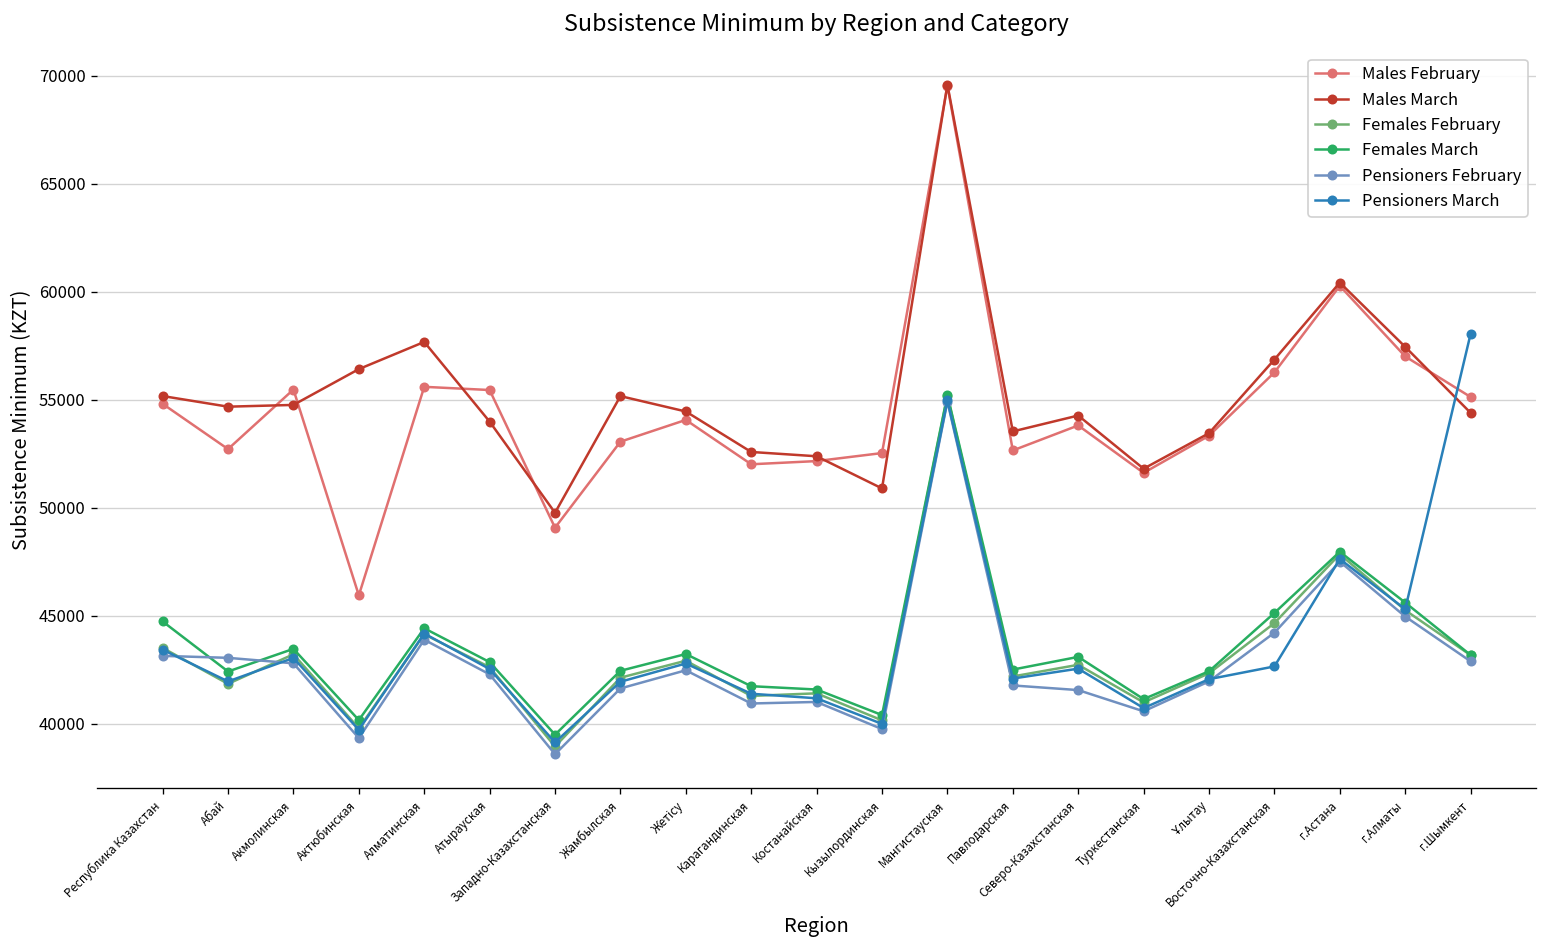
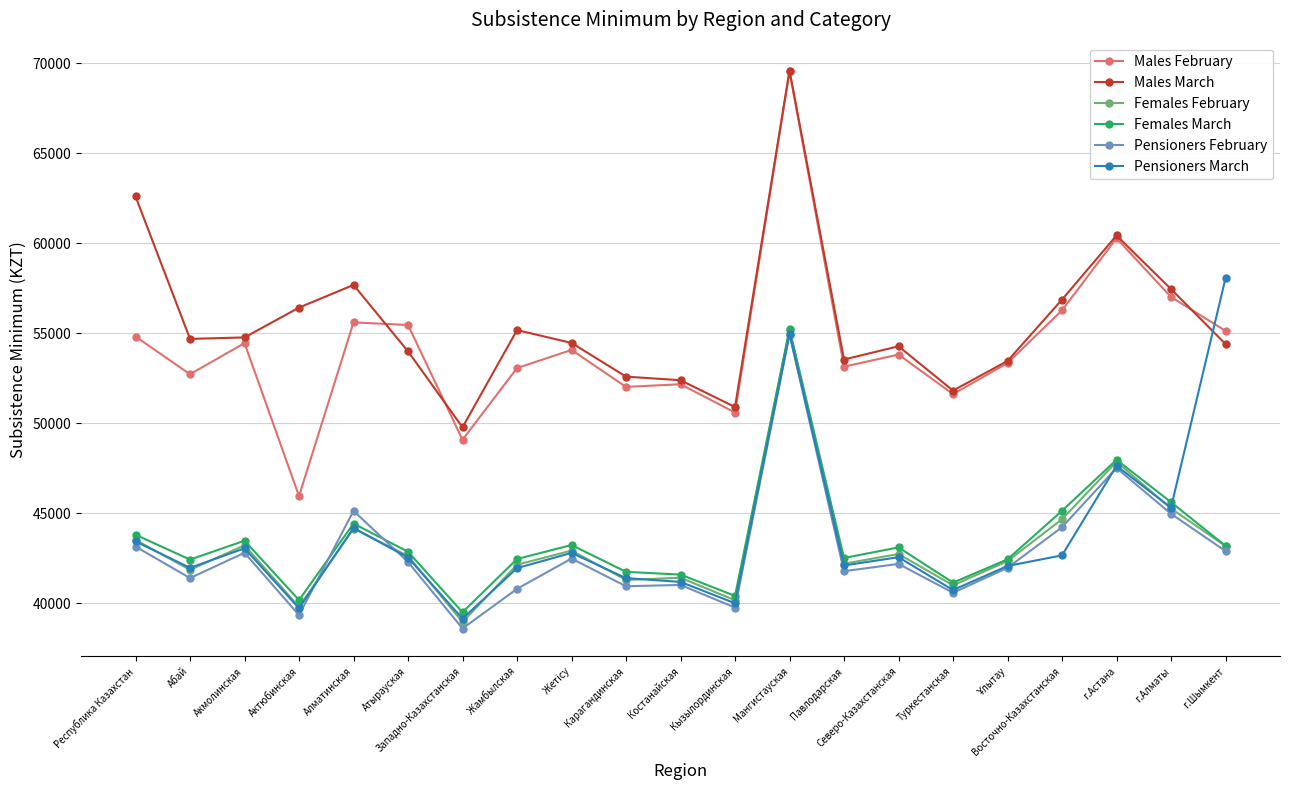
  {
    "Males February": {
      "Республика Казахстан": 54800,
      "Абай": 52700,
-     "Акмолинская": 55500,
+     "Акмолинская": 54400,
      "Актюбинская": 45900,
      "Алматинская": 55600,
      "Атырауская": 55500,
      "Западно-Казахстанская": 49100,
      "Жамбылская": 53100,
      "Жетісу": 54100,
      "Карагандинская": 52000,
      "Костанайская": 52200,
-     "Кызылординская": 52500,
-     "Павлодарская": 52700,
+     "Кызылординская": 50600,
+     "Павлодарская": 53100,
      "Северо-Казахстанская": 53800,
      "Туркестанская": 51600,
      "Восточно-Казахстанская": 56300,
      "г.Астана": 60300,
      "г.Алматы": 57000,
      "г.Шымкент": 55100
    },
    "Males March": {
-     "Республика Казахстан": 55200,
+     "Республика Казахстан": 62600,
      "Абай": 54700,
      "Акмолинская": 54800,
      "Актюбинская": 56400,
      "Алматинская": 57700,
      "Атырауская": 54000,
      "Западно-Казахстанская": 49800,
      "Жамбылская": 55200,
      "Жетісу": 54500,
      "Карагандинская": 52600,
      "Костанайская": 52400,
      "Кызылординская": 50900,
      "Павлодарская": 53500,
      "Северо-Казахстанская": 54300,
      "Туркестанская": 51800,
      "Восточно-Казахстанская": 56900,
      "г.Астана": 60400,
      "г.Алматы": 57500,
      "г.Шымкент": 54400
    },
    "Females February": {
      "Акмолинская": 43200,
      "Западно-Казахстанская": 38900,
      "Жамбылская": 42100,
      "Костанайская": 41400,
      "Кызылординская": 40200,
      "Северо-Казахстанская": 42700,
      "Туркестанская": 41000,
      "Восточно-Казахстанская": 44700
    },
    "Females March": {
-     "Республика Казахстан": 44700,
+     "Республика Казахстан": 43800,
      "Абай": 42400,
      "Акмолинская": 43500,
      "Актюбинская": 40200,
      "Алматинская": 44400,
      "Атырауская": 42900,
      "Западно-Казахстанская": 39500,
      "Жамбылская": 42500,
      "Жетісу": 43200,
      "Карагандинская": 41700,
      "Костанайская": 41600,
      "Кызылординская": 40400,
      "Павлодарская": 42500,
      "Северо-Казахстанская": 43100,
      "Туркестанская": 41100,
      "Восточно-Казахстанская": 45100,
      "г.Алматы": 45600
    },
    "Pensioners February": {
      "Республика Казахстан": 43100,
-     "Абай": 43100,
+     "Абай": 41400,
      "Акмолинская": 42800,
      "Актюбинская": 39300,
-     "Алматинская": 43900,
+     "Алматинская": 45100,
      "Атырауская": 42300,
      "Западно-Казахстанская": 38600,
-     "Жамбылская": 41600,
+     "Жамбылская": 40800,
      "Жетісу": 42500,
      "Карагандинская": 40900,
      "Костанайская": 41000,
      "Кызылординская": 39800,
      "Павлодарская": 41800,
-     "Северо-Казахстанская": 41600,
+     "Северо-Казахстанская": 42200,
      "Туркестанская": 40600,
      "Восточно-Казахстанская": 44200,
      "г.Алматы": 45000,
      "г.Шымкент": 42900
    },
    "Pensioners March": {
      "Акмолинская": 43000,
      "Западно-Казахстанская": 39100,
      "Жамбылская": 41900,
      "Костанайская": 41200,
      "Кызылординская": 40000,
      "Северо-Казахстанская": 42600,
      "Туркестанская": 40700,
      "Восточно-Казахстанская": 42700,
      "г.Шымкент": 58100
    }
  }
